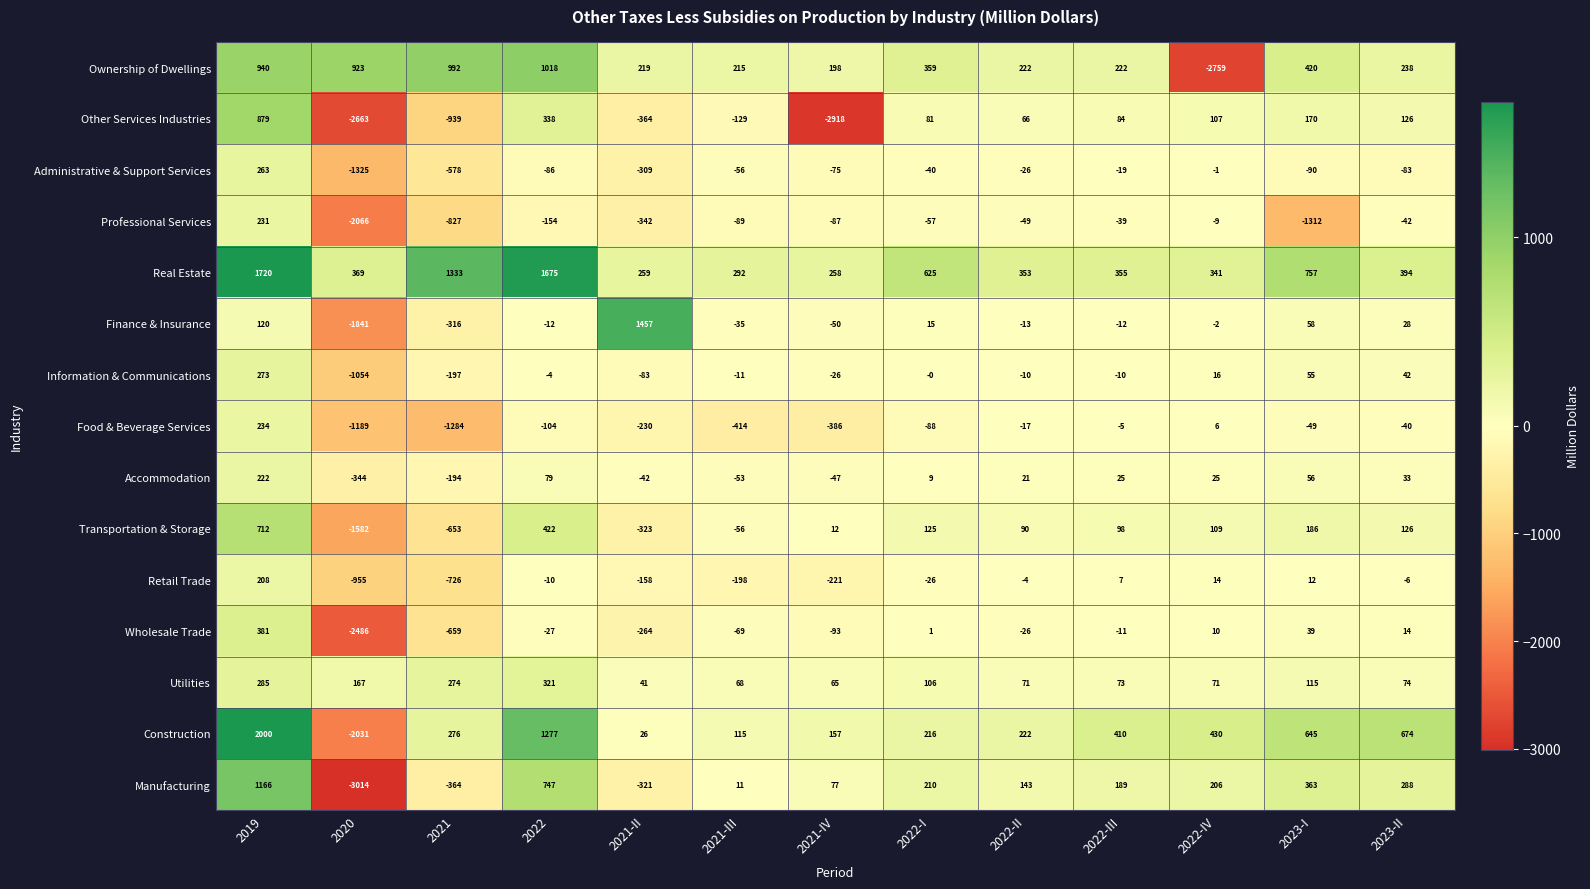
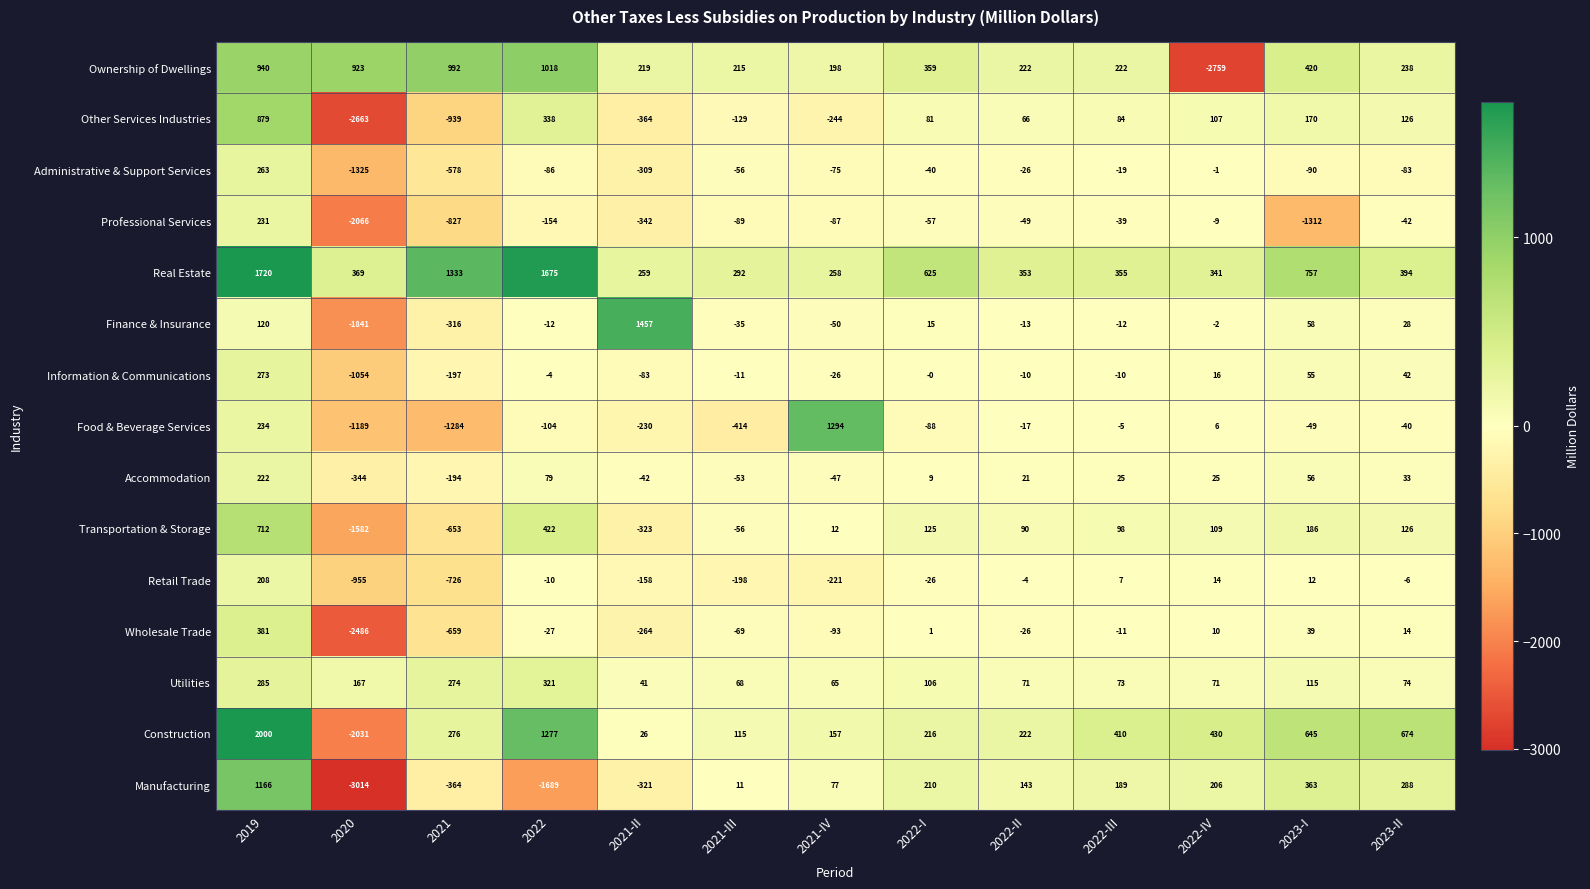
  {
    "Ownership of Dwellings": {
      "2019": 940,
      "2020": 923,
      "2021": 992,
      "2022": 1018,
      "2021-II": 219,
      "2021-III": 215,
      "2021-IV": 198,
      "2022-I": 359,
      "2022-II": 222,
      "2022-III": 222,
      "2022-IV": -2759,
      "2023-I": 420,
      "2023-II": 238
    },
    "Other Services Industries": {
      "2019": 879,
      "2020": -2663,
      "2021": -939,
      "2022": 338,
      "2021-II": -364,
      "2021-III": -129,
-     "2021-IV": -2918,
+     "2021-IV": -244,
      "2022-I": 81,
      "2022-II": 66,
      "2022-III": 84,
      "2022-IV": 107,
      "2023-I": 170,
      "2023-II": 126
    },
    "Administrative & Support Services": {
      "2019": 263,
      "2020": -1325,
      "2021": -578,
      "2022": -86,
      "2021-II": -309,
      "2021-III": -56,
      "2021-IV": -75,
      "2022-I": -40,
      "2022-II": -26,
      "2022-III": -19,
      "2022-IV": -1,
      "2023-I": -90,
      "2023-II": -83
    },
    "Professional Services": {
      "2019": 231,
      "2020": -2066,
      "2021": -827,
      "2022": -154,
      "2021-II": -342,
      "2021-III": -89,
      "2021-IV": -87,
      "2022-I": -57,
      "2022-II": -49,
      "2022-III": -39,
      "2022-IV": -9,
      "2023-I": -1312,
      "2023-II": -42
    },
    "Real Estate": {
      "2019": 1720,
      "2020": 369,
      "2021": 1333,
      "2022": 1675,
      "2021-II": 259,
      "2021-III": 292,
      "2021-IV": 258,
      "2022-I": 625,
      "2022-II": 353,
      "2022-III": 355,
      "2022-IV": 341,
      "2023-I": 757,
      "2023-II": 394
    },
    "Finance & Insurance": {
      "2019": 120,
      "2020": -1841,
      "2021": -316,
      "2022": -12,
      "2021-II": 1457,
      "2021-III": -35,
      "2021-IV": -50,
      "2022-I": 15,
      "2022-II": -13,
      "2022-III": -12,
      "2022-IV": -2,
      "2023-I": 58,
      "2023-II": 28
    },
    "Information & Communications": {
      "2019": 273,
      "2020": -1054,
      "2021": -197,
      "2022": -4,
      "2021-II": -83,
      "2021-III": -11,
      "2021-IV": -26,
      "2022-I": -0,
      "2022-II": -10,
      "2022-III": -10,
      "2022-IV": 16,
      "2023-I": 55,
      "2023-II": 42
    },
    "Food & Beverage Services": {
      "2019": 234,
      "2020": -1189,
      "2021": -1284,
      "2022": -104,
      "2021-II": -230,
      "2021-III": -414,
-     "2021-IV": -386,
+     "2021-IV": 1294,
      "2022-I": -88,
      "2022-II": -17,
      "2022-III": -5,
      "2022-IV": 6,
      "2023-I": -49,
      "2023-II": -40
    },
    "Accommodation": {
      "2019": 222,
      "2020": -344,
      "2021": -194,
      "2022": 79,
      "2021-II": -42,
      "2021-III": -53,
      "2021-IV": -47,
      "2022-I": 9,
      "2022-II": 21,
      "2022-III": 25,
      "2022-IV": 25,
      "2023-I": 56,
      "2023-II": 33
    },
    "Transportation & Storage": {
      "2019": 712,
      "2020": -1582,
      "2021": -653,
      "2022": 422,
      "2021-II": -323,
      "2021-III": -56,
      "2021-IV": 12,
      "2022-I": 125,
      "2022-II": 90,
      "2022-III": 98,
      "2022-IV": 109,
      "2023-I": 186,
      "2023-II": 126
    },
    "Retail Trade": {
      "2019": 208,
      "2020": -955,
      "2021": -726,
      "2022": -10,
      "2021-II": -158,
      "2021-III": -198,
      "2021-IV": -221,
      "2022-I": -26,
      "2022-II": -4,
      "2022-III": 7,
      "2022-IV": 14,
      "2023-I": 12,
      "2023-II": -6
    },
    "Wholesale Trade": {
      "2019": 381,
      "2020": -2486,
      "2021": -659,
      "2022": -27,
      "2021-II": -264,
      "2021-III": -69,
      "2021-IV": -93,
      "2022-I": 1,
      "2022-II": -26,
      "2022-III": -11,
      "2022-IV": 10,
      "2023-I": 39,
      "2023-II": 14
    },
    "Utilities": {
      "2019": 285,
      "2020": 167,
      "2021": 274,
      "2022": 321,
      "2021-II": 41,
      "2021-III": 68,
      "2021-IV": 65,
      "2022-I": 106,
      "2022-II": 71,
      "2022-III": 73,
      "2022-IV": 71,
      "2023-I": 115,
      "2023-II": 74
    },
    "Construction": {
      "2019": 2000,
      "2020": -2031,
      "2021": 276,
      "2022": 1277,
      "2021-II": 26,
      "2021-III": 115,
      "2021-IV": 157,
      "2022-I": 216,
      "2022-II": 222,
      "2022-III": 410,
      "2022-IV": 430,
      "2023-I": 645,
      "2023-II": 674
    },
    "Manufacturing": {
      "2019": 1166,
      "2020": -3014,
      "2021": -364,
-     "2022": 747,
+     "2022": -1689,
      "2021-II": -321,
      "2021-III": 11,
      "2021-IV": 77,
      "2022-I": 210,
      "2022-II": 143,
      "2022-III": 189,
      "2022-IV": 206,
      "2023-I": 363,
      "2023-II": 288
    }
  }
